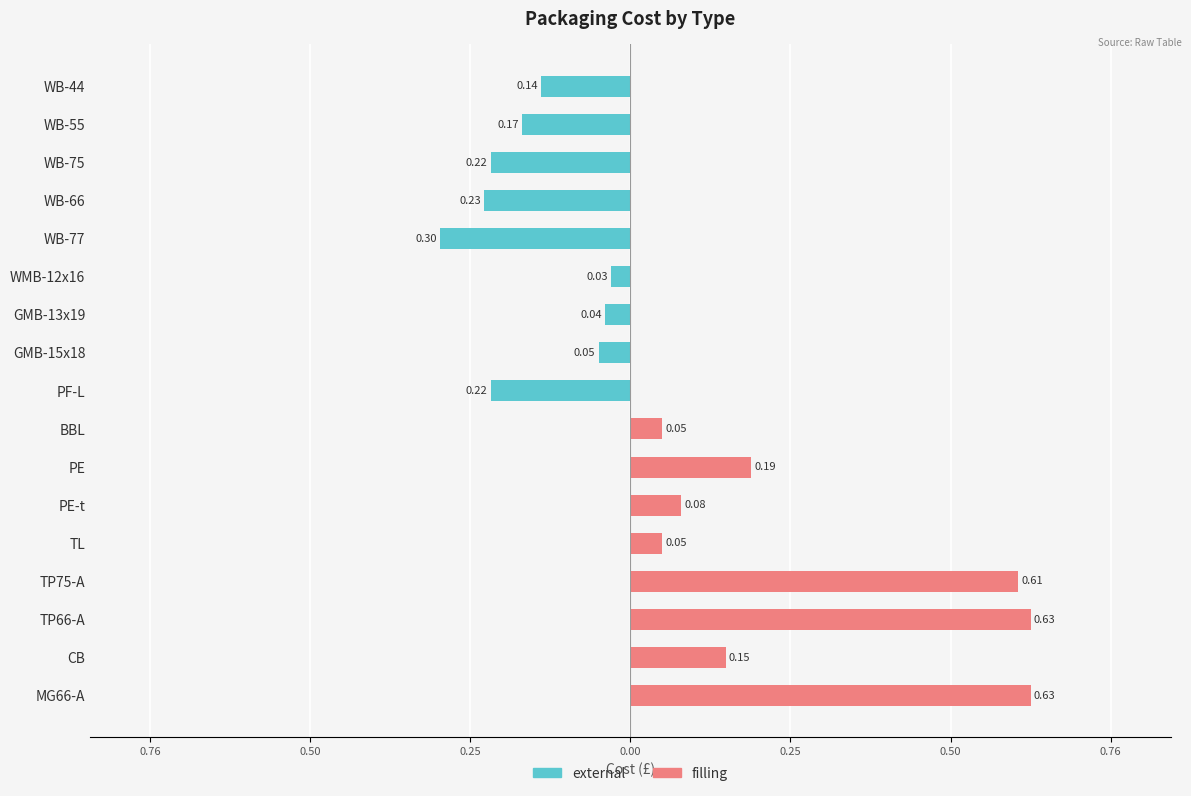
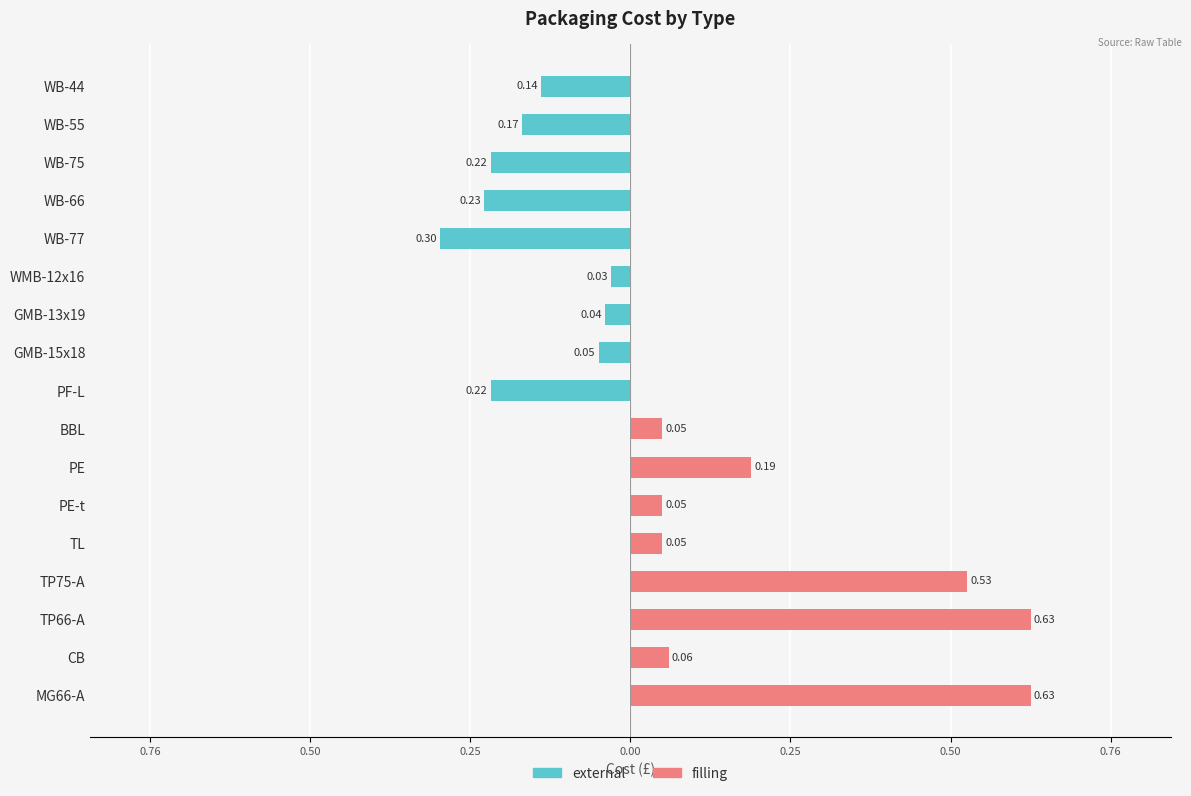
  {
    "filling": {
      "BBL": 0.05,
      "PE": 0.19,
-     "PE-t": 0.08,
+     "PE-t": 0.05,
      "TL": 0.05,
-     "TP75-A": 0.61,
+     "TP75-A": 0.53,
      "TP66-A": 0.63,
-     "CB": 0.15,
+     "CB": 0.06,
      "MG66-A": 0.63
    }
  }
